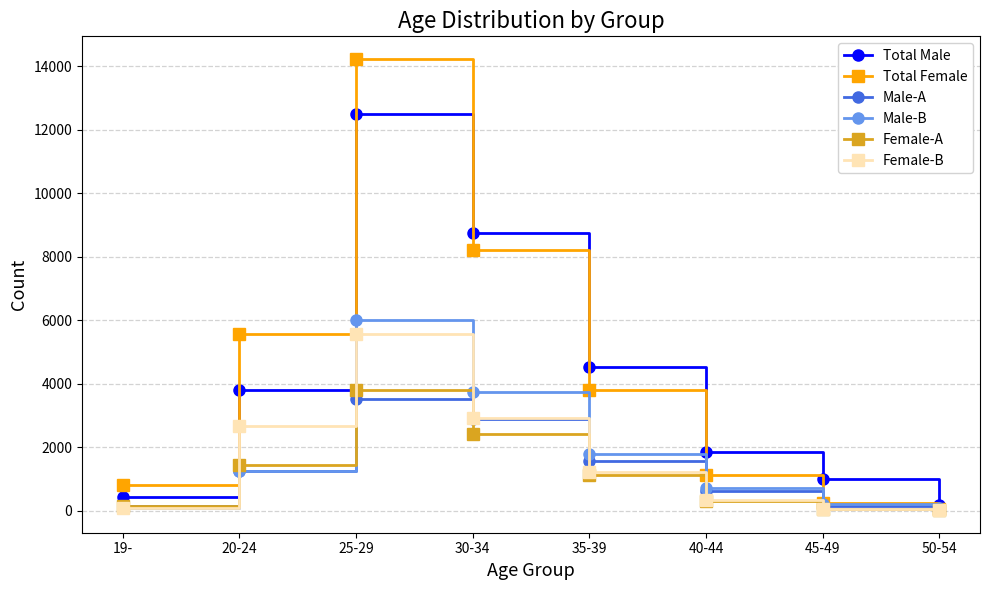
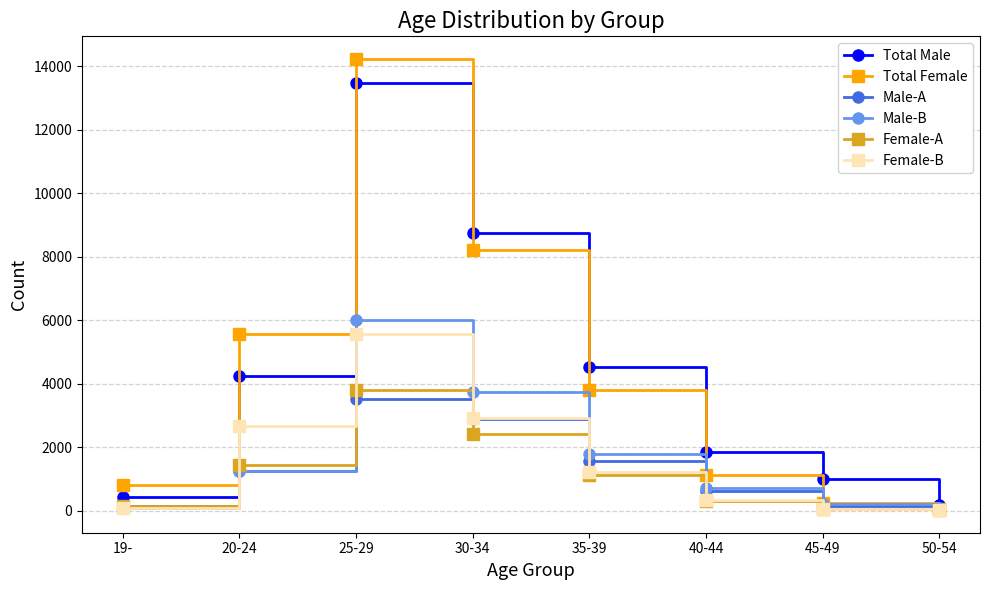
  {
    "Total Male": {
      "19-": 400,
-     "20-24": 3800,
-     "25-29": 12500,
+     "20-24": 4300,
+     "25-29": 13500,
      "30-34": 8700,
      "35-39": 4500,
      "40-44": 1800,
      "45-49": 1000,
      "50-54": 200
    },
    "Female-B": {
      "20-24": 2700,
      "25-29": 5600,
      "35-39": 1200
    }
  }
